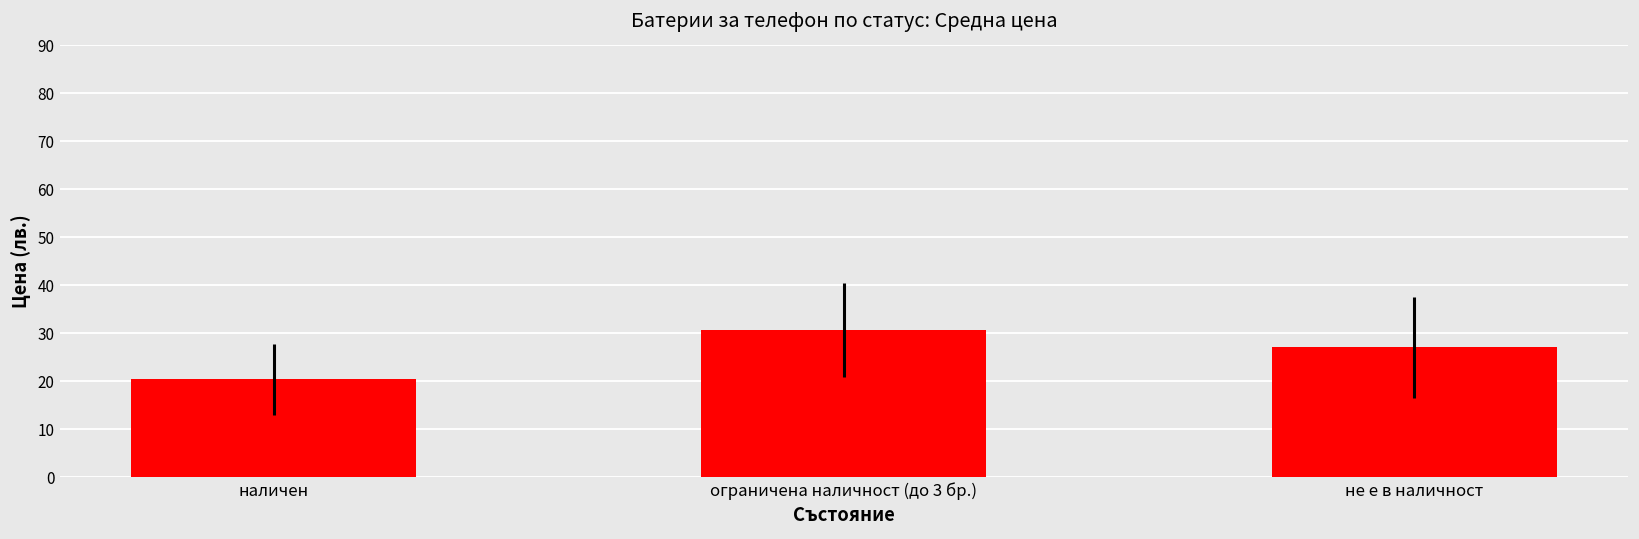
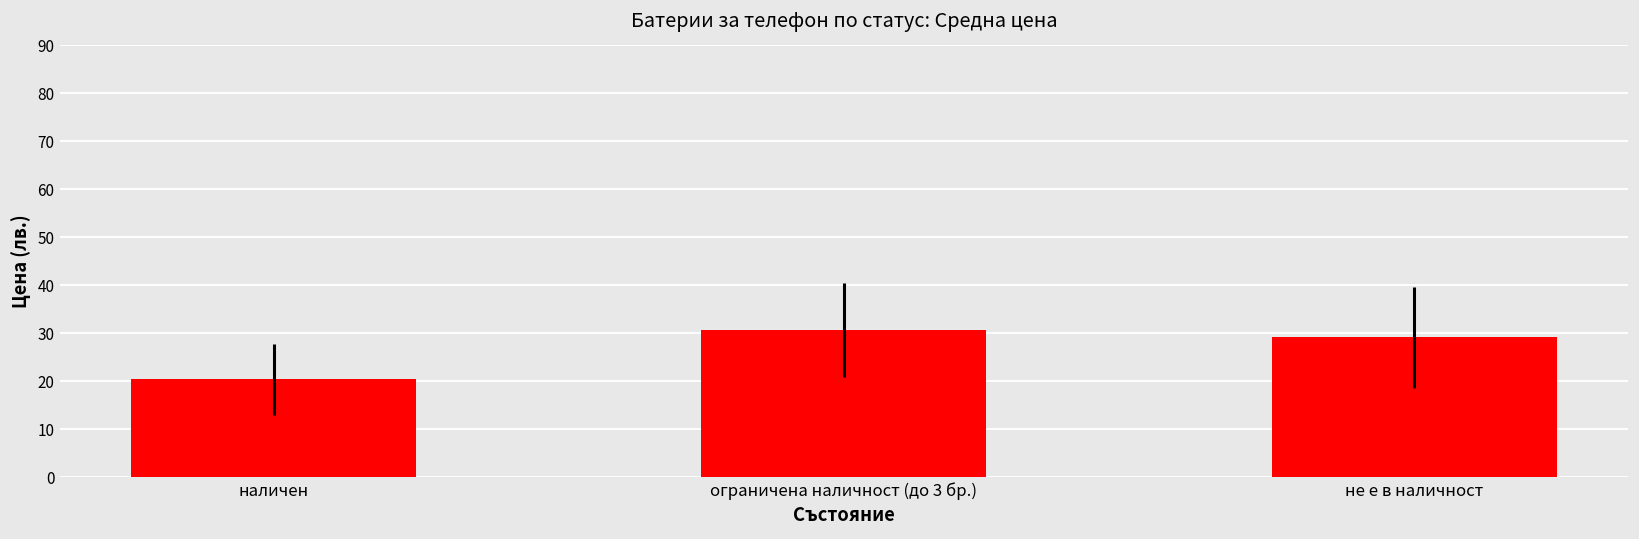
  {
    "наличен": 20,
    "ограничена наличност (до 3 бр.)": 31,
-   "не е в наличност": 27
+   "не е в наличност": 29
  }
